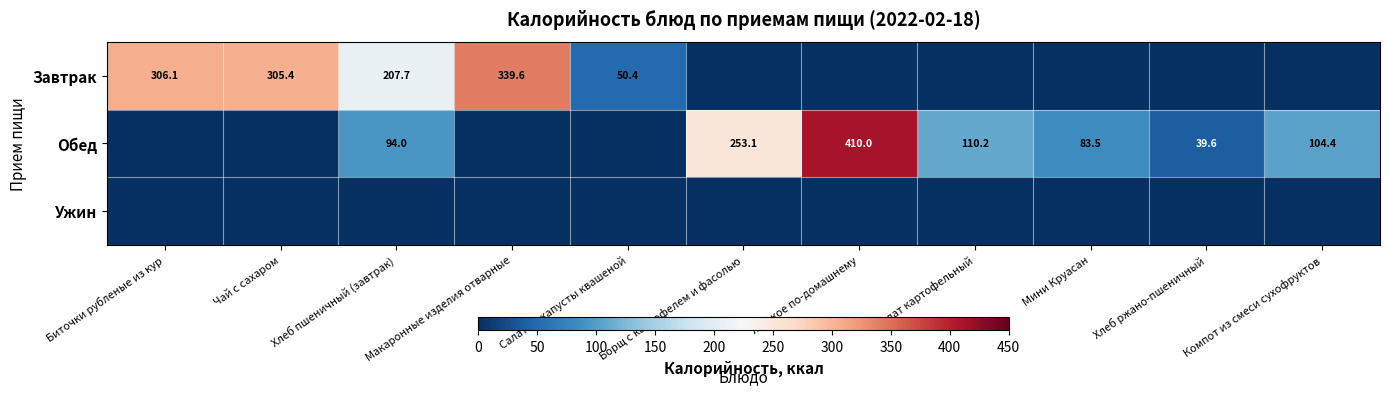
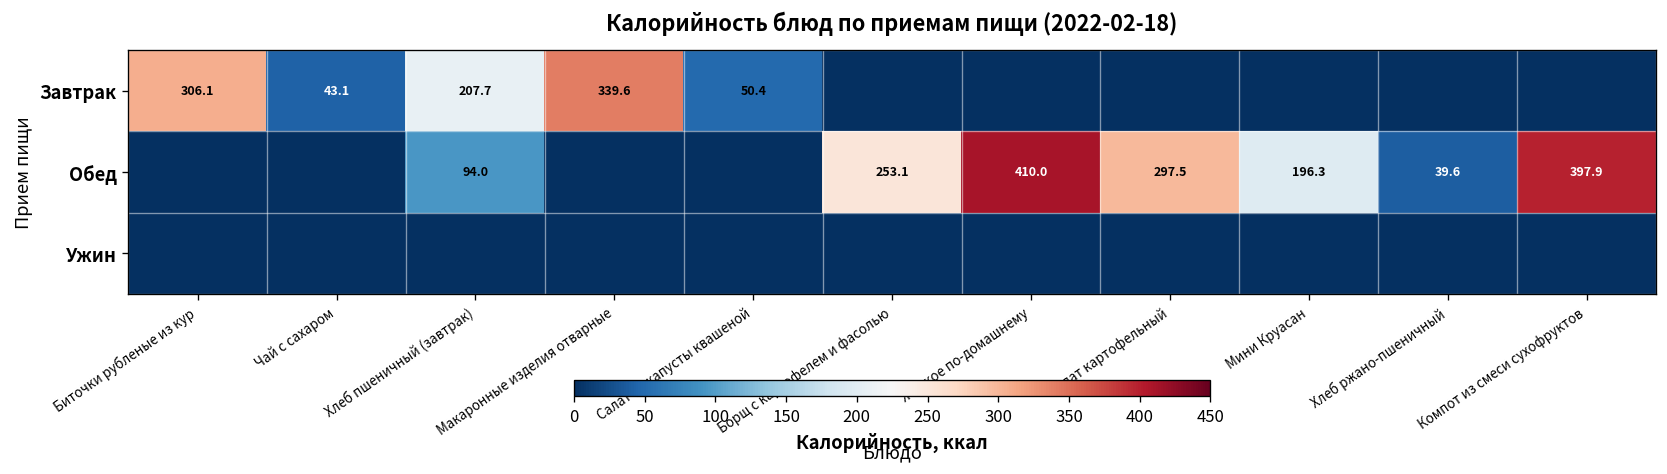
  {
    "Завтрак": {
      "Биточки рубленые из кур": 306.1,
-     "Чай с сахаром": 305.4,
+     "Чай с сахаром": 43.1,
      "Хлеб пшеничный (завтрак)": 207.7,
      "Макаронные изделия отварные": 339.6,
      "Салат из капусты квашеной": 50.4
    },
    "Обед": {
      "Хлеб пшеничный (завтрак)": 94.0,
      "Борщ с картофелем и фасолью": 253.1,
      "Жаркое по-домашнему": 410.0,
-     "Салат картофельный": 110.2,
-     "Мини Круасан": 83.5,
+     "Салат картофельный": 297.5,
+     "Мини Круасан": 196.3,
      "Хлеб ржано-пшеничный": 39.6,
-     "Компот из смеси сухофруктов": 104.4
+     "Компот из смеси сухофруктов": 397.9
    }
  }
